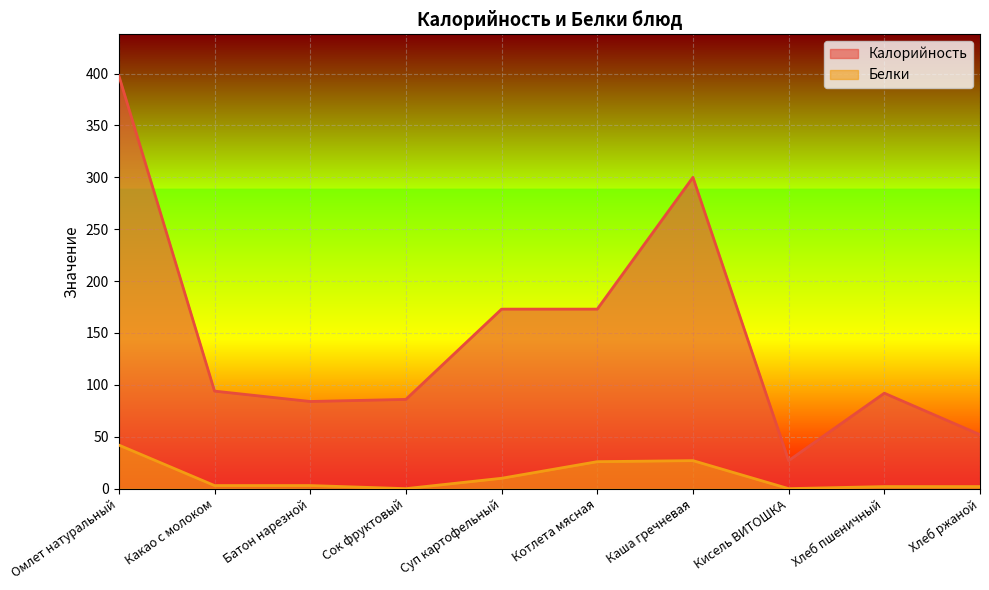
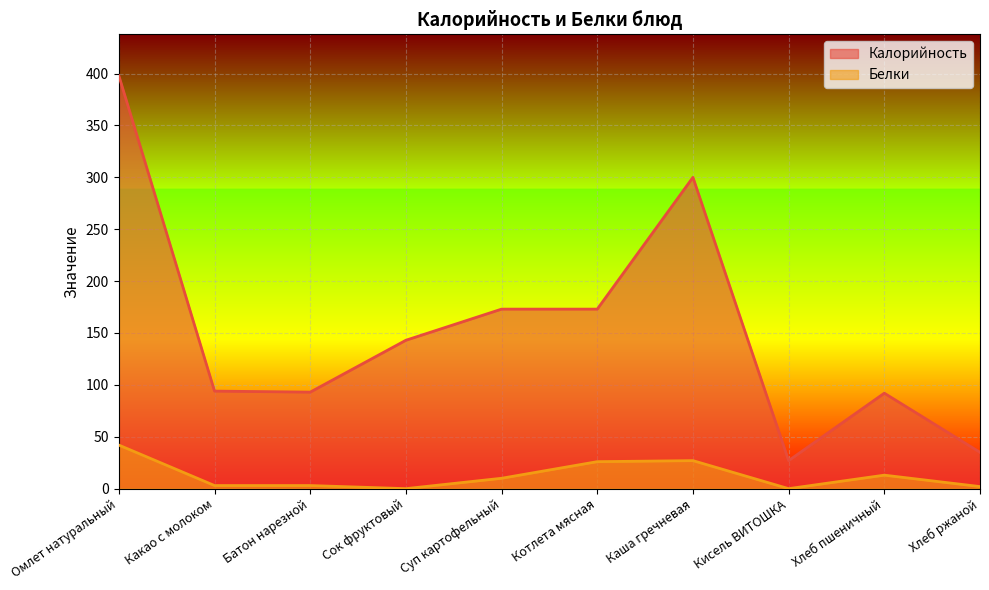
  {
    "Калорийность": {
      "Омлет натуральный": 398,
      "Какао с молоком": 94,
-     "Батон нарезной": 84,
-     "Сок фруктовый": 86,
+     "Батон нарезной": 93,
+     "Сок фруктовый": 143,
      "Суп картофельный": 173,
      "Котлета мясная": 173,
      "Каша гречневая": 300,
      "Кисель ВИТОШКА": 27,
      "Хлеб пшеничный": 92,
-     "Хлеб ржаной": 52
+     "Хлеб ржаной": 35
    },
    "Белки": {
      "Омлет натуральный": 42,
      "Какао с молоком": 3,
      "Батон нарезной": 3,
      "Сок фруктовый": 0,
      "Суп картофельный": 10,
      "Котлета мясная": 26,
      "Каша гречневая": 27,
      "Кисель ВИТОШКА": 0,
-     "Хлеб пшеничный": 2,
+     "Хлеб пшеничный": 13,
      "Хлеб ржаной": 2
    }
  }
